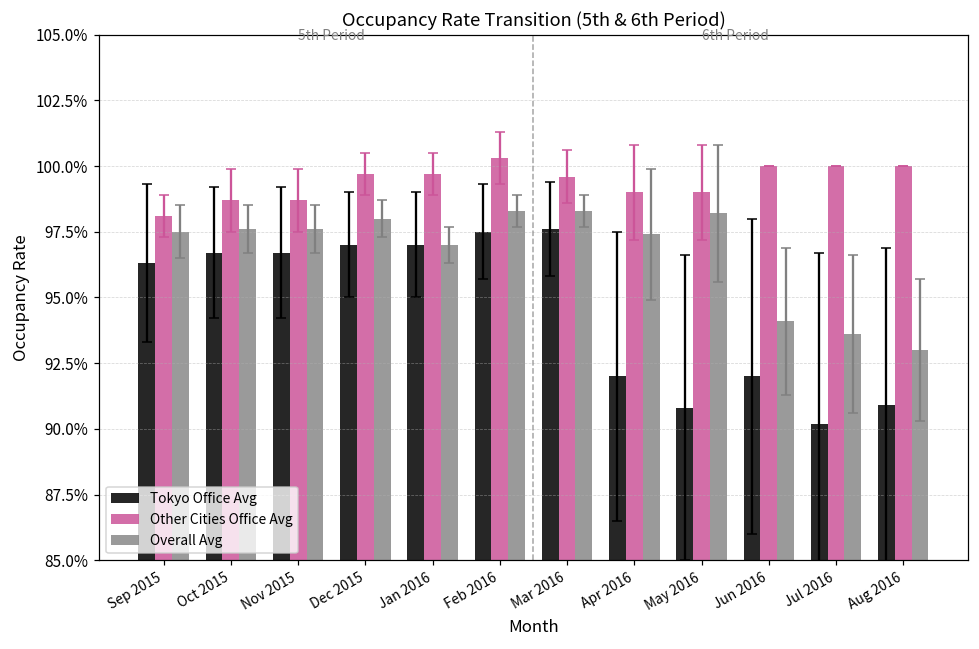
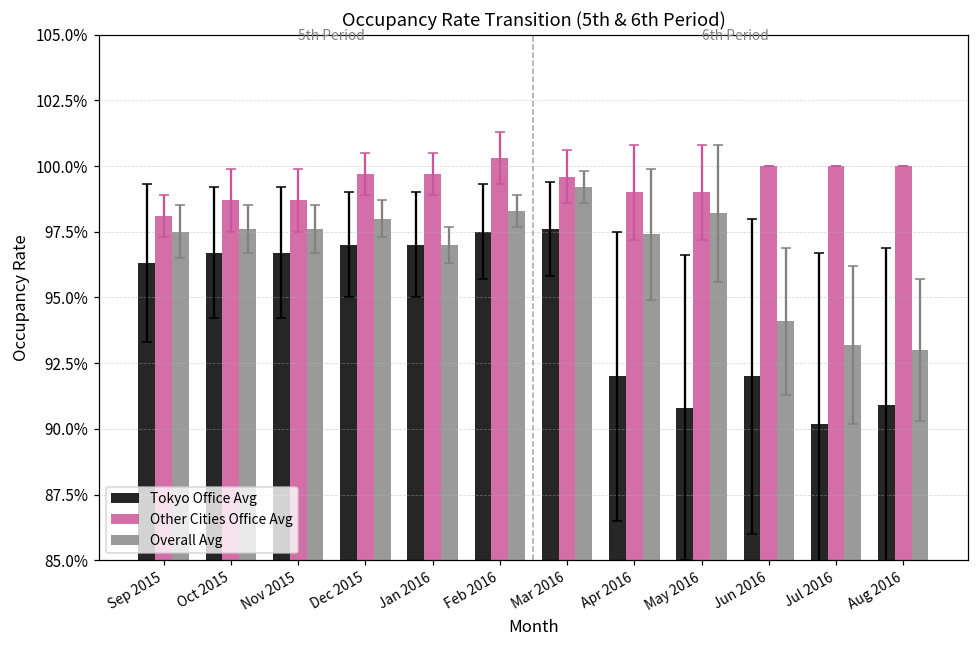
  {
    "Tokyo Office Avg": {
      "Sep 2015": "96.3%",
      "Oct 2015": "96.7%",
      "Nov 2015": "96.7%",
      "Dec 2015": "97.0%",
      "Jan 2016": "97.0%",
      "Feb 2016": "97.5%",
      "Mar 2016": "97.6%",
      "Apr 2016": "92.0%",
      "May 2016": "90.8%",
      "Jun 2016": "92.0%",
      "Jul 2016": "90.2%",
      "Aug 2016": "90.9%"
    },
    "Other Cities Office Avg": {
      "Sep 2015": "98.1%",
      "Oct 2015": "98.7%",
      "Nov 2015": "98.7%",
      "Dec 2015": "99.7%",
      "Jan 2016": "99.7%",
      "Feb 2016": "100.3%",
      "Mar 2016": "99.6%",
      "Apr 2016": "99.0%",
      "May 2016": "99.0%",
      "Jun 2016": "100.0%",
      "Jul 2016": "100.0%",
      "Aug 2016": "100.0%"
    },
    "Overall Avg": {
      "Sep 2015": "97.5%",
      "Oct 2015": "97.6%",
      "Nov 2015": "97.6%",
      "Dec 2015": "98.0%",
      "Jan 2016": "97.0%",
      "Feb 2016": "98.3%",
-     "Mar 2016": "98.3%",
+     "Mar 2016": "99.2%",
      "Apr 2016": "97.4%",
      "May 2016": "98.2%",
      "Jun 2016": "94.1%",
-     "Jul 2016": "93.6%",
+     "Jul 2016": "93.2%",
      "Aug 2016": "93.0%"
    }
  }
